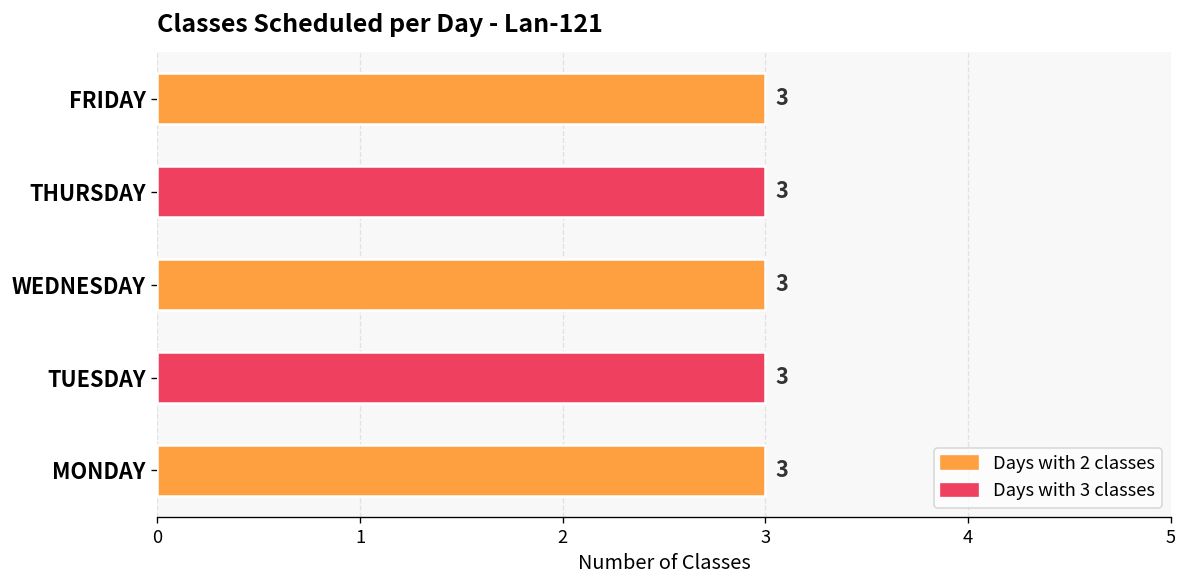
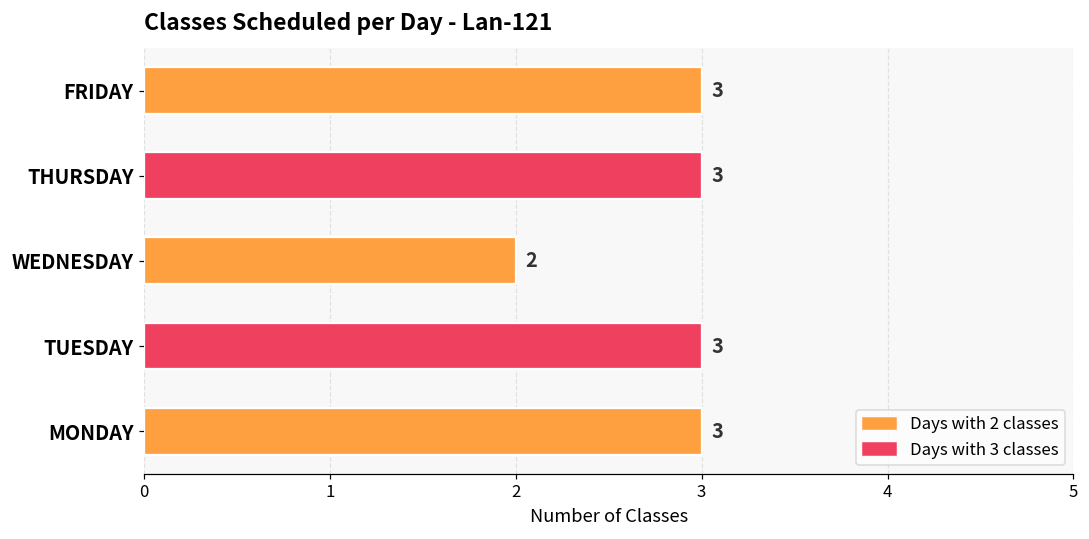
  {
    "FRIDAY": 3,
    "THURSDAY": 3,
-   "WEDNESDAY": 3,
+   "WEDNESDAY": 2,
    "TUESDAY": 3,
    "MONDAY": 3
  }
